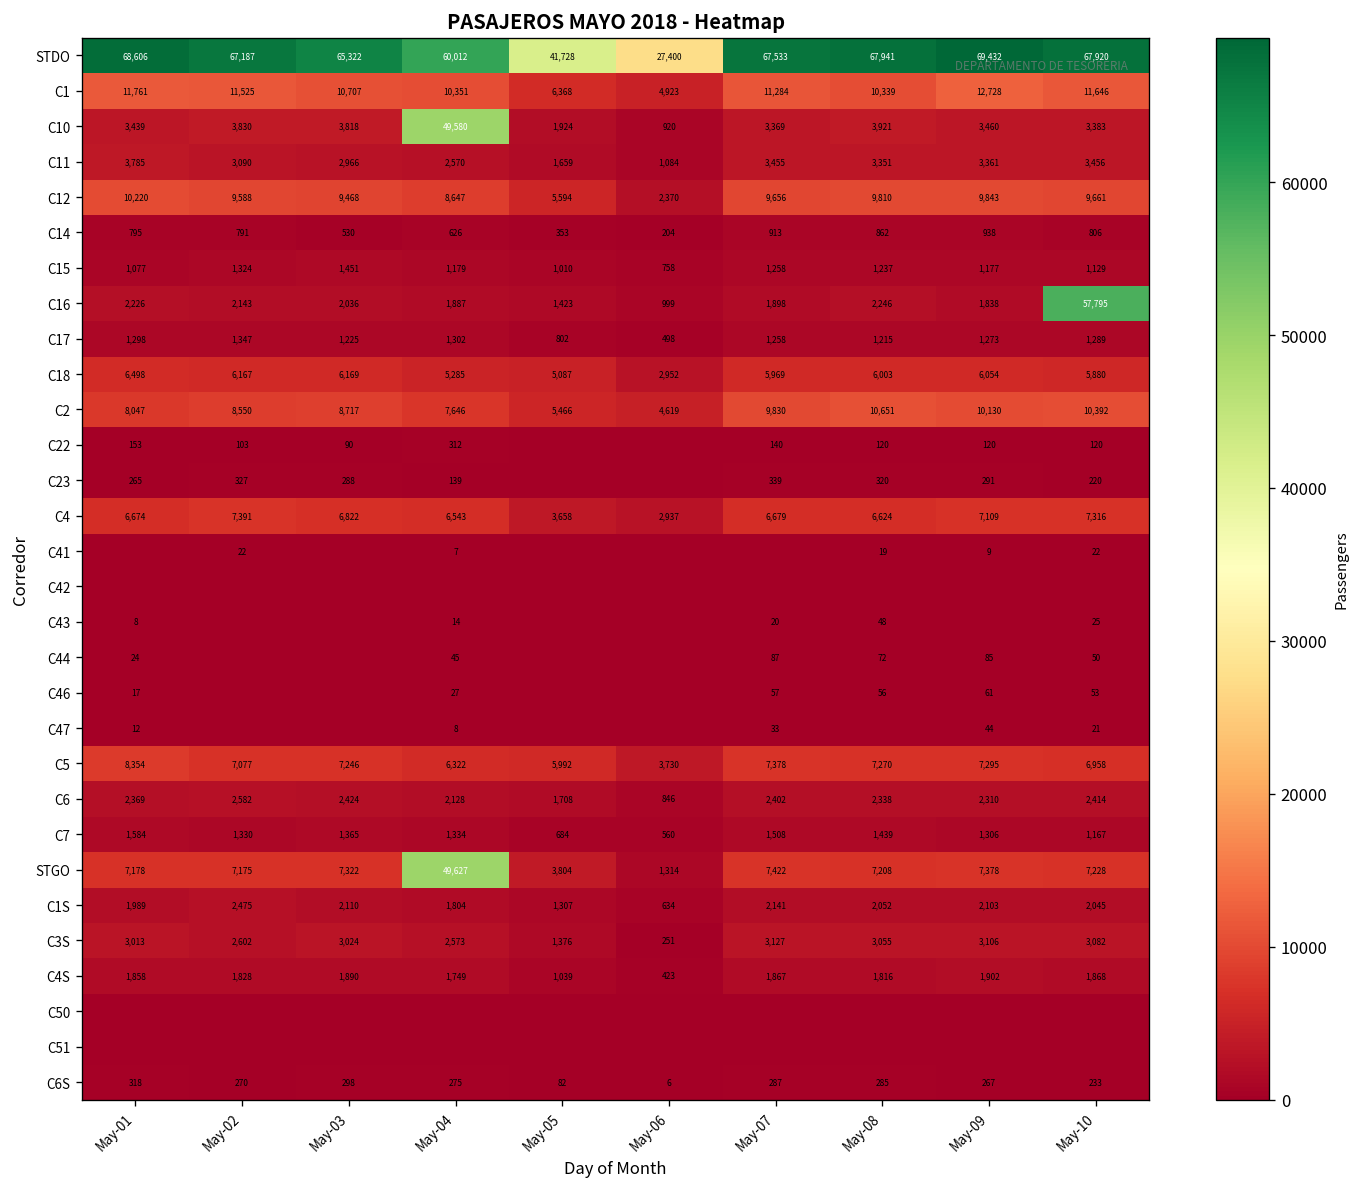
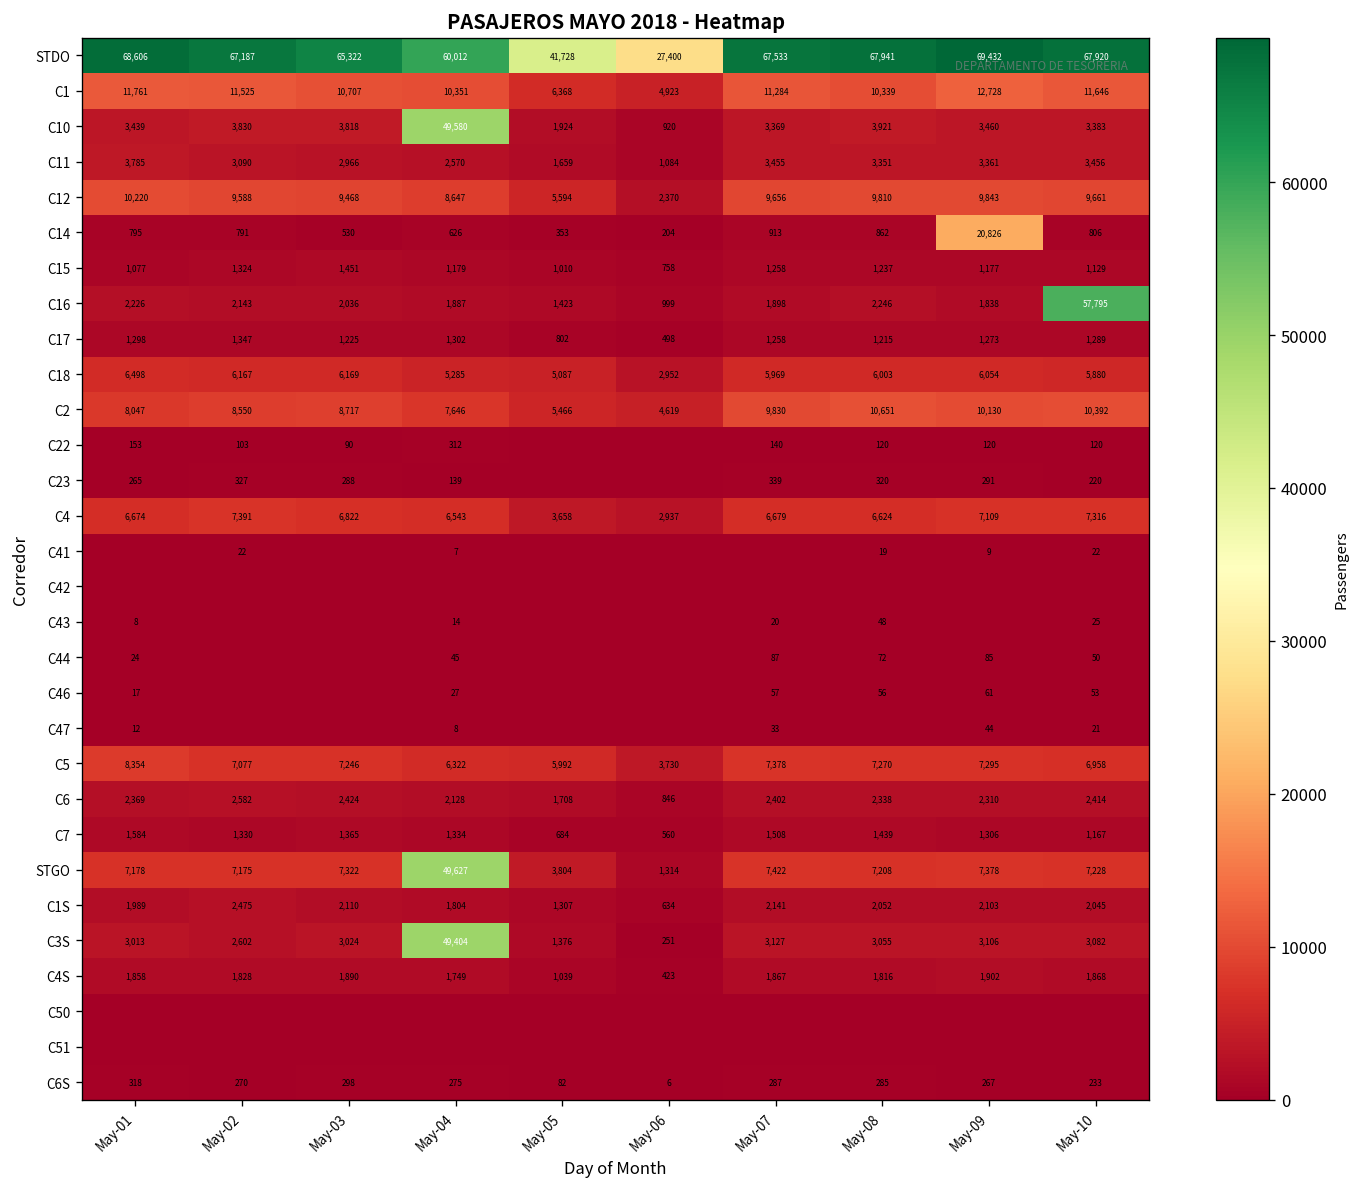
  {
    "C14": {
      "May-01": "795",
      "May-02": "791",
      "May-03": "530",
      "May-04": "626",
      "May-05": "353",
      "May-06": "204",
      "May-07": "913",
      "May-08": "862",
-     "May-09": "938",
+     "May-09": "20,826",
      "May-10": "806"
    },
    "C3S": {
      "May-01": "3,013",
      "May-02": "2,602",
      "May-03": "3,024",
-     "May-04": "2,573",
+     "May-04": "49,404",
      "May-05": "1,376",
      "May-06": "251",
      "May-07": "3,127",
      "May-08": "3,055",
      "May-09": "3,106",
      "May-10": "3,082"
    }
  }
